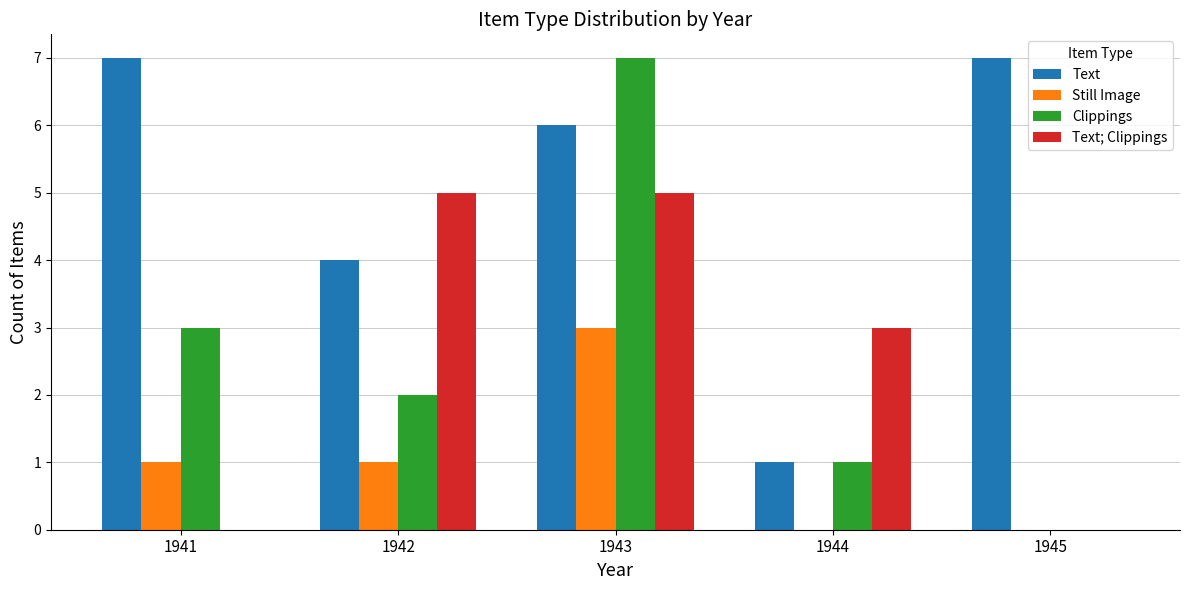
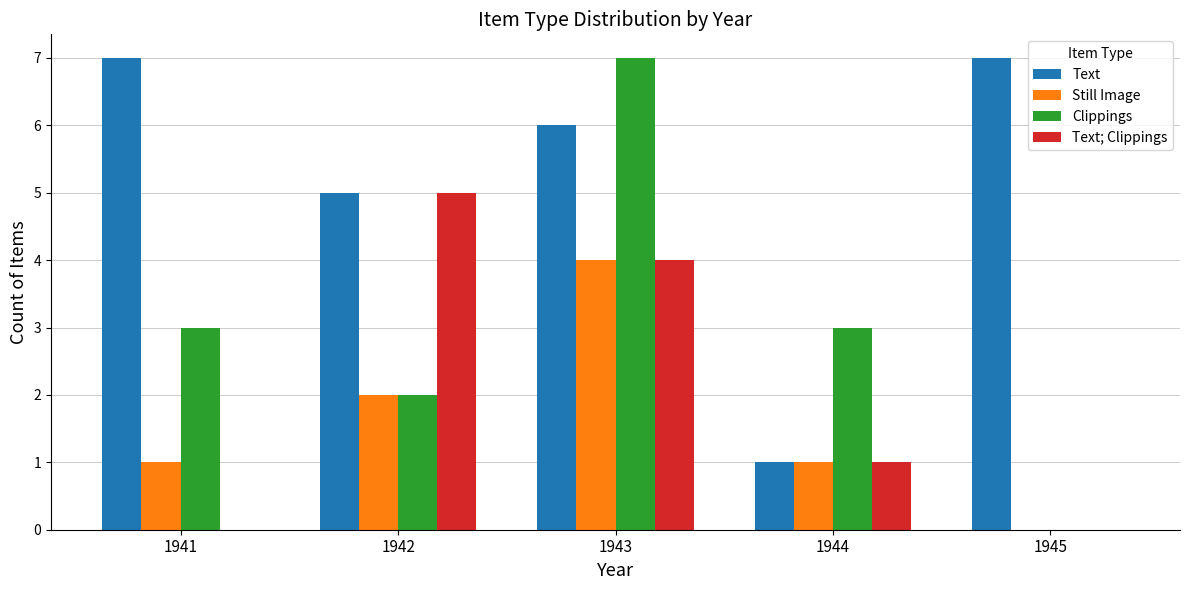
  {
    "Text": {
      "1941": 7,
-     "1942": 4,
+     "1942": 5,
      "1943": 6,
      "1944": 1,
      "1945": 7
    },
    "Still Image": {
      "1941": 1,
-     "1942": 1,
-     "1943": 3,
-     "1944": 0,
+     "1942": 2,
+     "1943": 4,
+     "1944": 1,
      "1945": 0
    },
    "Clippings": {
      "1941": 3,
      "1942": 2,
      "1943": 7,
-     "1944": 1,
+     "1944": 3,
      "1945": 0
    },
    "Text; Clippings": {
      "1941": 0,
      "1942": 5,
-     "1943": 5,
-     "1944": 3,
+     "1943": 4,
+     "1944": 1,
      "1945": 0
    }
  }
